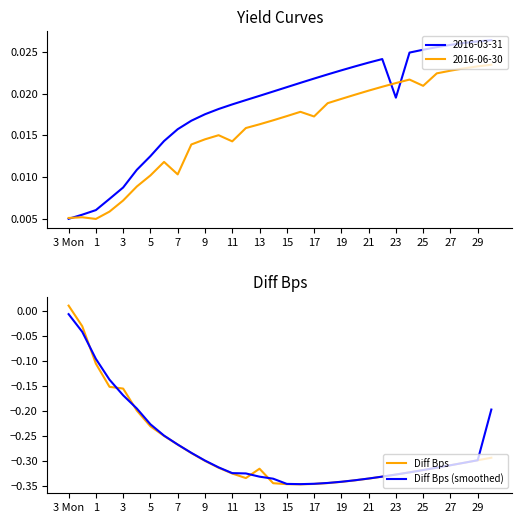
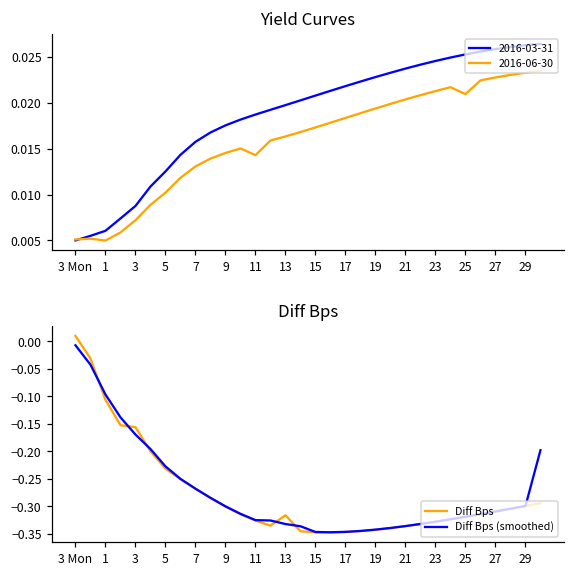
  {
    "Yield Curves": {
      "2016-03-31": {
        "1": 0.006,
        "3": 0.009,
        "5": 0.013,
        "7": 0.016,
        "9": 0.018,
        "11": 0.019,
        "13": 0.020,
        "15": 0.021,
        "17": 0.022,
        "19": 0.023,
        "21": 0.024,
-       "23": 0.020
+       "23": 0.025
      },
      "2016-06-30": {
        "1": 0.005,
        "3": 0.007,
        "5": 0.010,
-       "7": 0.010,
+       "7": 0.013,
        "9": 0.015,
        "11": 0.014,
        "13": 0.016,
        "15": 0.017,
-       "17": 0.017,
+       "17": 0.018,
        "19": 0.019,
        "21": 0.020,
        "23": 0.021,
        "25": 0.021,
        "27": 0.023
      }
    },
    "Diff Bps": {
      "Diff Bps": {
        "3 Mon": 0.01,
        "1": -0.11,
        "3": -0.16,
        "13": -0.32
      },
      "Diff Bps (smoothed)": {
        "3 Mon": -0.01,
        "1": -0.10,
        "3": -0.17,
        "13": -0.33
      }
    }
  }
